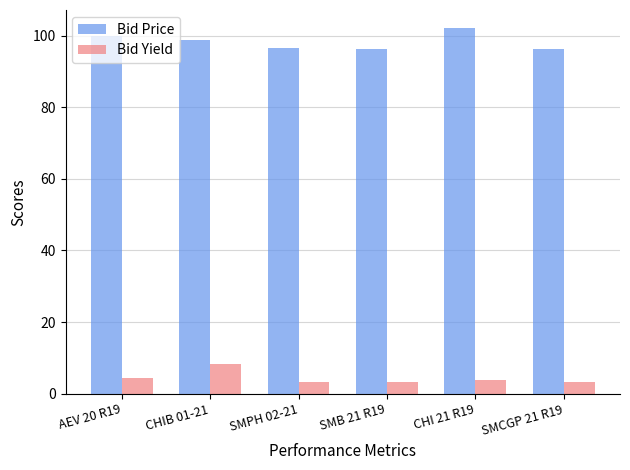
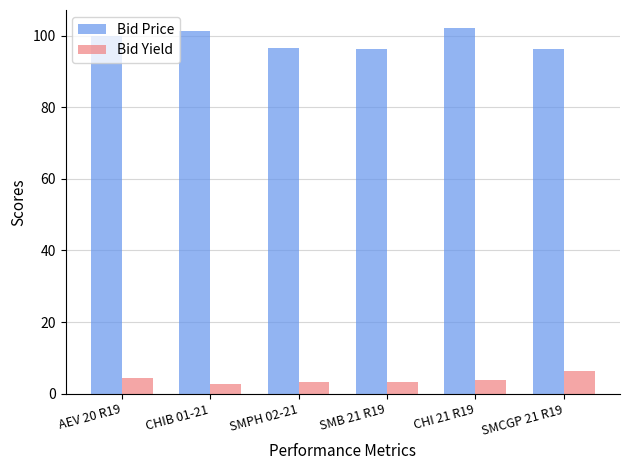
  {
    "Bid Price": {
-     "CHIB 01-21": 99,
+     "CHIB 01-21": 101,
      "SMPH 02-21": 97,
      "SMB 21 R19": 96,
      "CHI 21 R19": 102,
      "SMCGP 21 R19": 96
    },
    "Bid Yield": {
      "AEV 20 R19": 4,
-     "CHIB 01-21": 8,
+     "CHIB 01-21": 3,
      "SMPH 02-21": 3,
      "SMB 21 R19": 3,
      "CHI 21 R19": 4,
-     "SMCGP 21 R19": 3
+     "SMCGP 21 R19": 6
    }
  }
